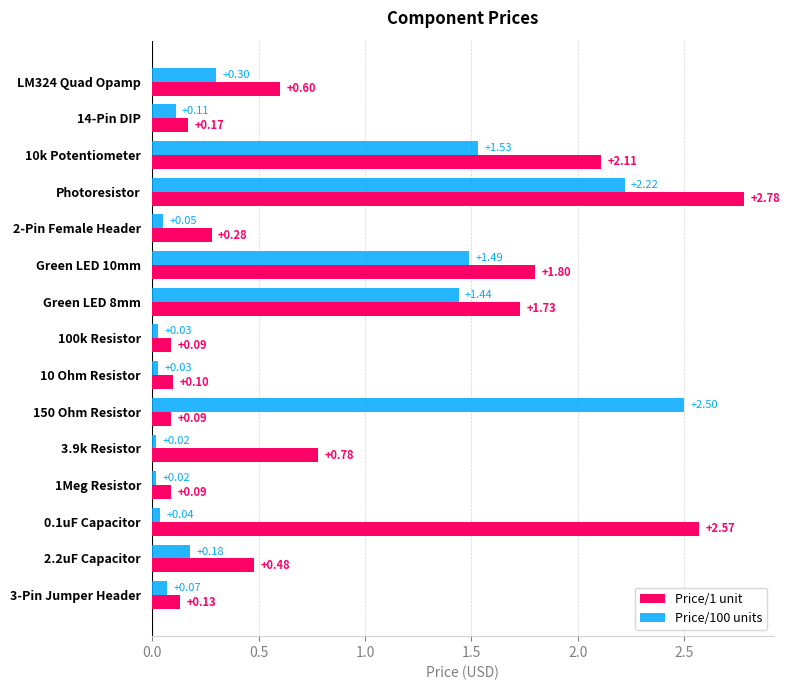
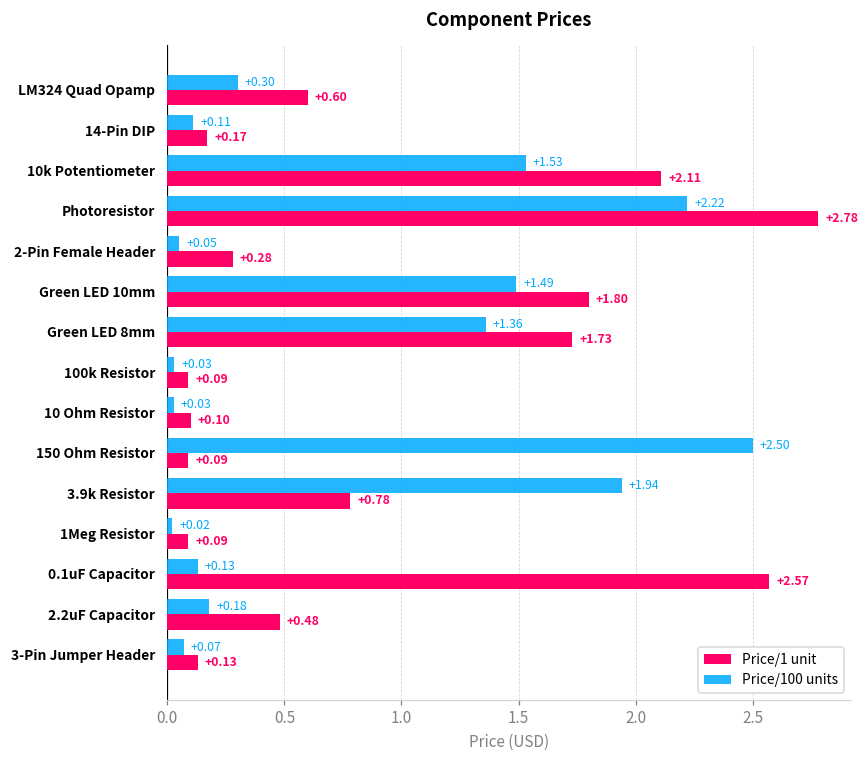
  {
    "Price/1 unit": {
      "LM324 Quad Opamp": "+0.60",
      "14-Pin DIP": "+0.17",
      "10k Potentiometer": "+2.11",
      "Photoresistor": "+2.78",
      "2-Pin Female Header": "+0.28",
      "Green LED 10mm": "+1.80",
      "Green LED 8mm": "+1.73",
      "100k Resistor": "+0.09",
      "10 Ohm Resistor": "+0.10",
      "150 Ohm Resistor": "+0.09",
      "3.9k Resistor": "+0.78",
      "1Meg Resistor": "+0.09",
      "0.1uF Capacitor": "+2.57",
      "2.2uF Capacitor": "+0.48",
      "3-Pin Jumper Header": "+0.13"
    },
    "Price/100 units": {
      "LM324 Quad Opamp": "+0.30",
      "14-Pin DIP": "+0.11",
      "10k Potentiometer": "+1.53",
      "Photoresistor": "+2.22",
      "2-Pin Female Header": "+0.05",
      "Green LED 10mm": "+1.49",
-     "Green LED 8mm": "+1.44",
+     "Green LED 8mm": "+1.36",
      "100k Resistor": "+0.03",
      "10 Ohm Resistor": "+0.03",
      "150 Ohm Resistor": "+2.50",
-     "3.9k Resistor": "+0.02",
+     "3.9k Resistor": "+1.94",
      "1Meg Resistor": "+0.02",
-     "0.1uF Capacitor": "+0.04",
+     "0.1uF Capacitor": "+0.13",
      "2.2uF Capacitor": "+0.18",
      "3-Pin Jumper Header": "+0.07"
    }
  }
